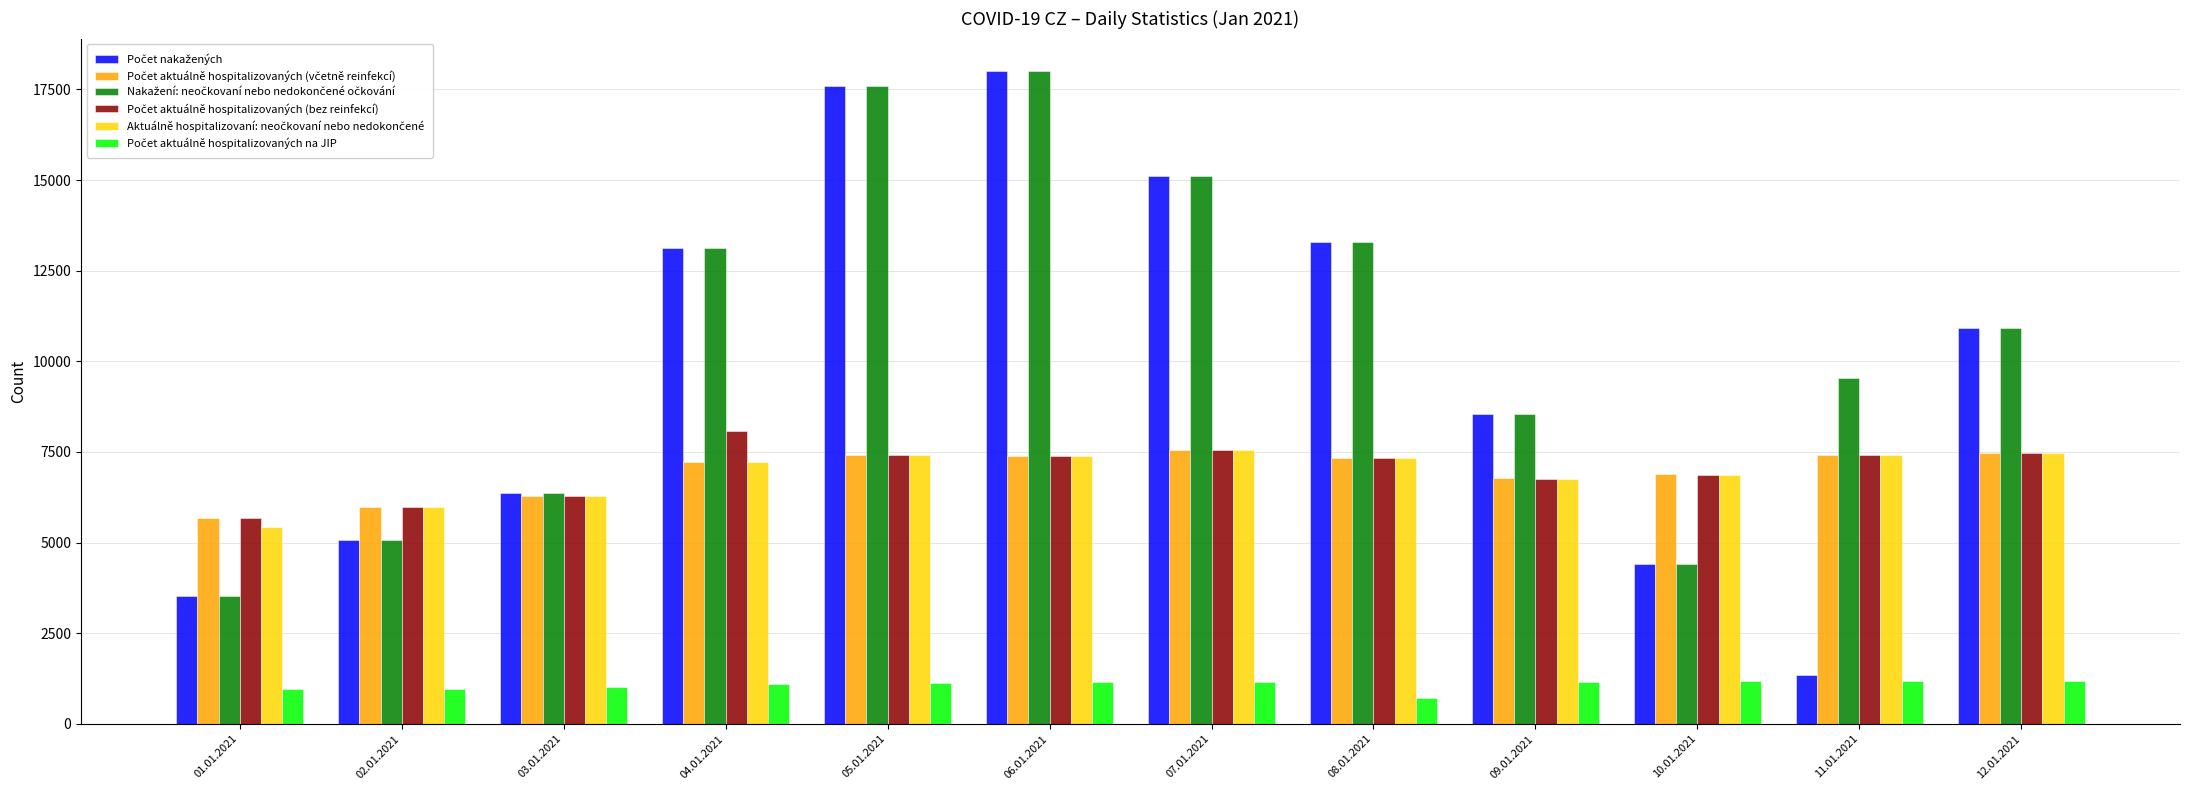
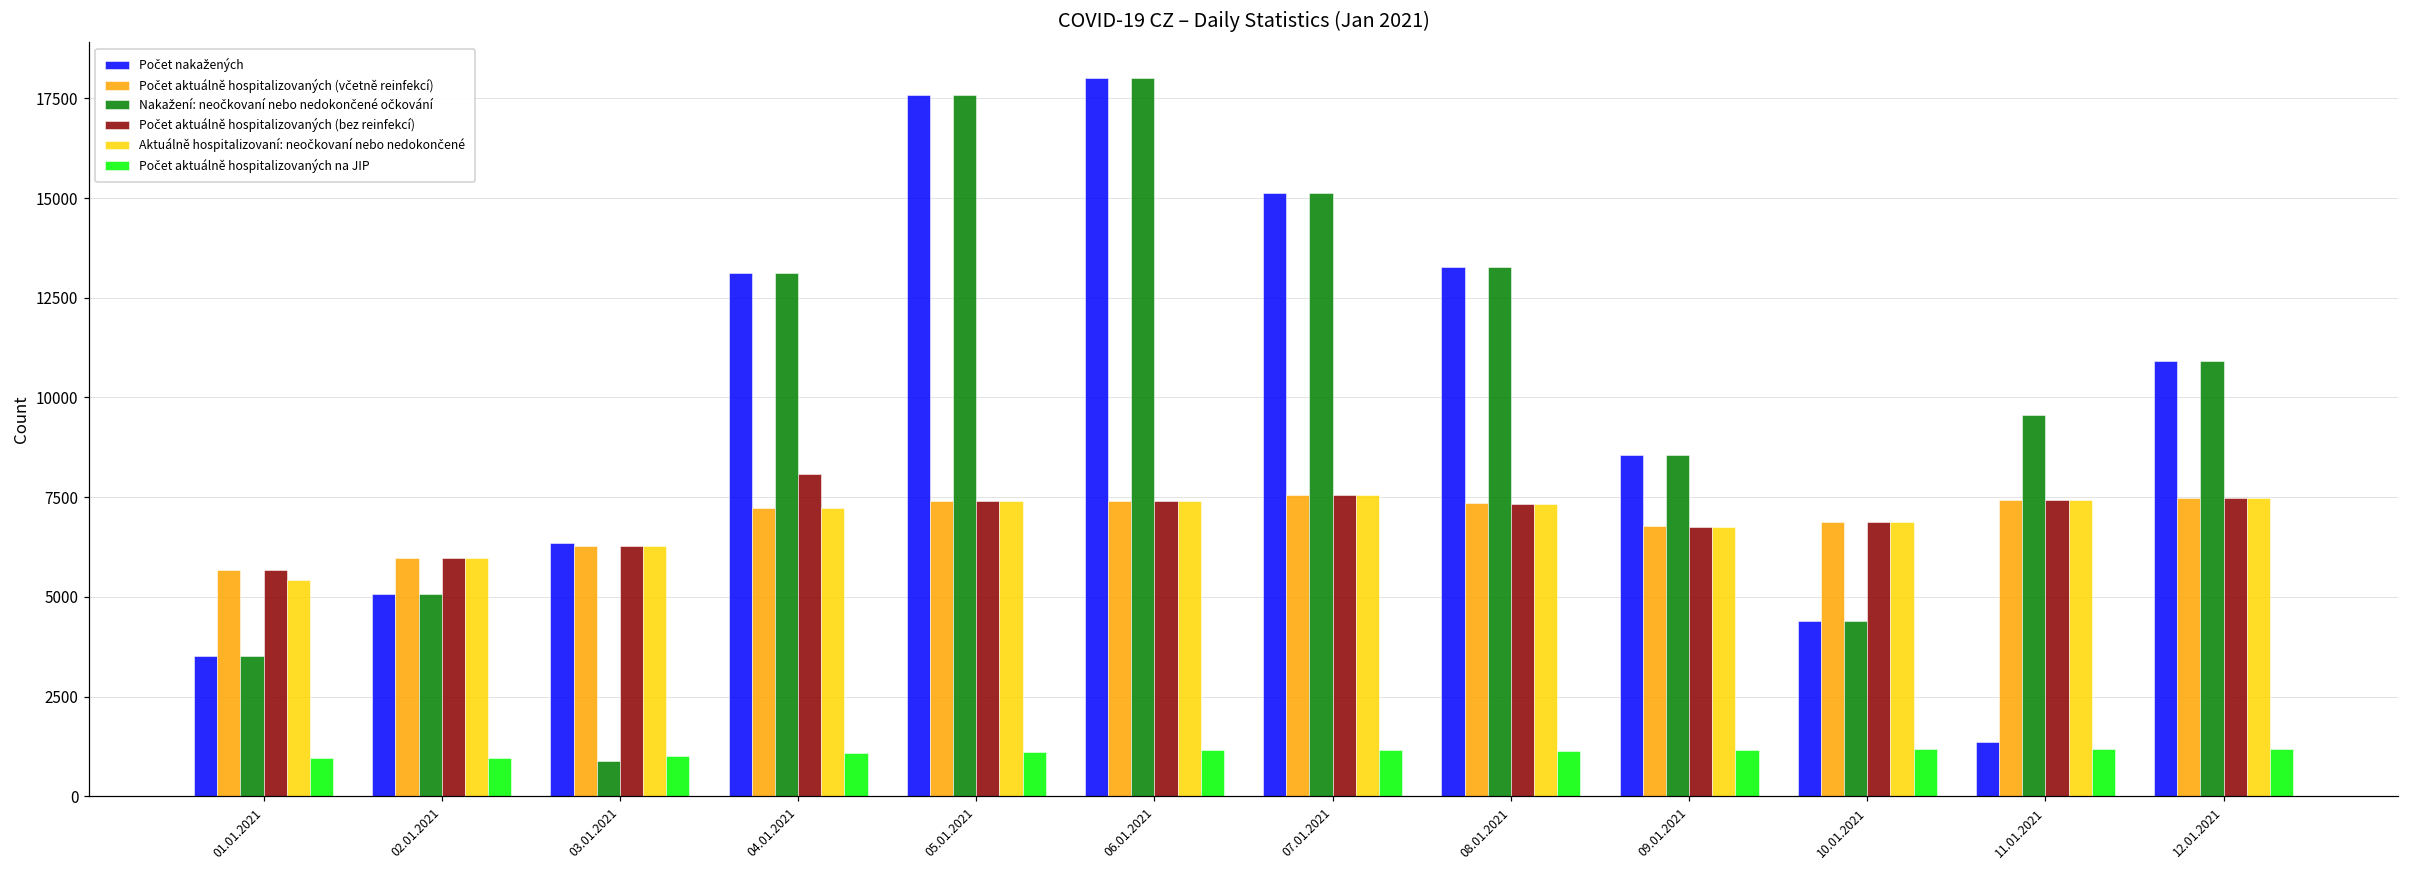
  {
    "Počet nakažených": {
      "01.01.2021": 3500,
      "02.01.2021": 5100,
      "03.01.2021": 6400,
      "04.01.2021": 13100,
      "05.01.2021": 17600,
      "06.01.2021": 18000,
      "07.01.2021": 15100,
      "08.01.2021": 13300,
      "09.01.2021": 8600,
      "10.01.2021": 4400,
      "11.01.2021": 1400,
      "12.01.2021": 10900
    },
    "Nakažení: neočkovaní nebo nedokončené očkování": {
      "01.01.2021": 3500,
      "02.01.2021": 5100,
-     "03.01.2021": 6400,
+     "03.01.2021": 900,
      "04.01.2021": 13100,
      "05.01.2021": 17600,
      "06.01.2021": 18000,
      "07.01.2021": 15100,
      "08.01.2021": 13300,
      "09.01.2021": 8600,
      "10.01.2021": 4400,
      "11.01.2021": 9600,
      "12.01.2021": 10900
    },
    "Počet aktuálně hospitalizovaných (bez reinfekcí)": {
      "01.01.2021": 5700,
      "02.01.2021": 6000,
      "03.01.2021": 6300,
      "04.01.2021": 8100,
      "05.01.2021": 7400,
      "06.01.2021": 7400,
      "07.01.2021": 7600,
      "08.01.2021": 7300,
      "09.01.2021": 6800,
      "10.01.2021": 6900,
      "11.01.2021": 7400,
      "12.01.2021": 7500
    },
    "Počet aktuálně hospitalizovaných na JIP": {
      "01.01.2021": 1000,
      "02.01.2021": 1000,
      "03.01.2021": 1000,
      "04.01.2021": 1100,
      "05.01.2021": 1100,
      "06.01.2021": 1200,
      "07.01.2021": 1200,
-     "08.01.2021": 700,
+     "08.01.2021": 1100,
      "09.01.2021": 1100,
      "10.01.2021": 1200,
      "11.01.2021": 1200,
      "12.01.2021": 1200
    }
  }
